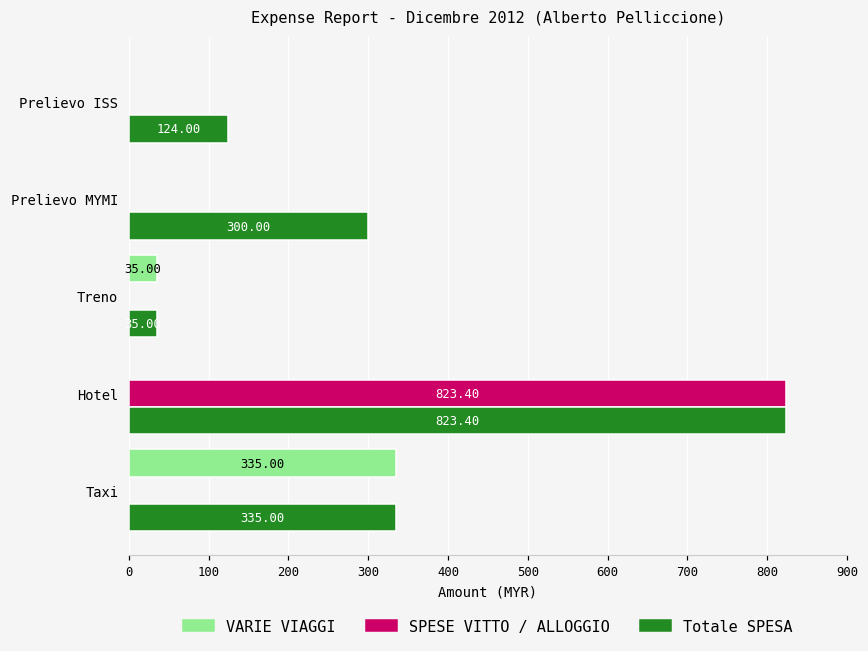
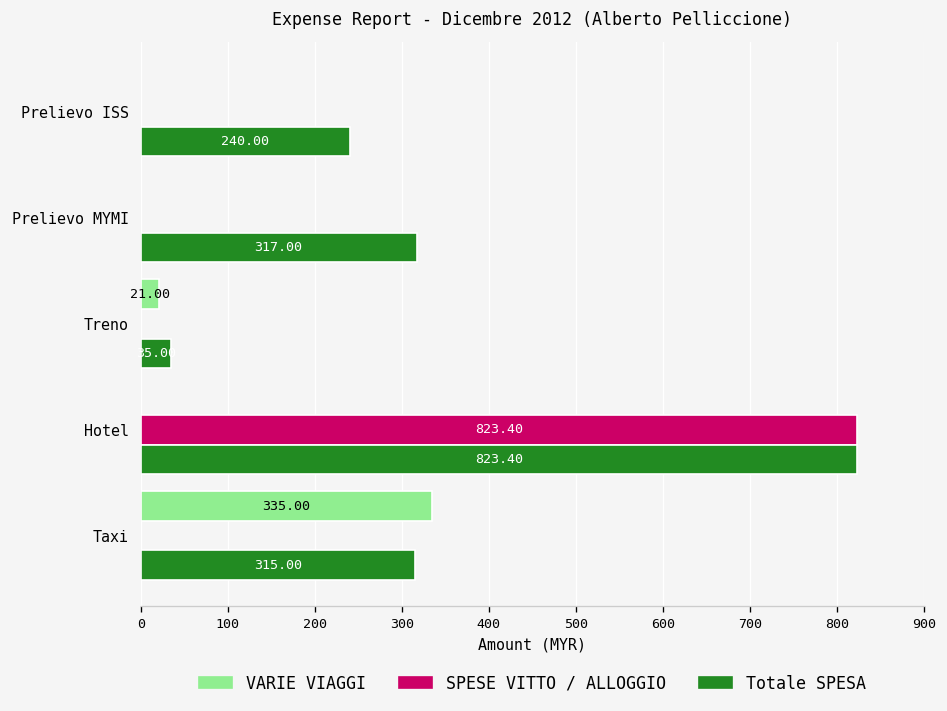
  {
    "VARIE VIAGGI": {
-     "Treno": 35.00
+     "Treno": 21.00
    },
    "Totale SPESA": {
-     "Prelievo ISS": 124.00,
-     "Prelievo MYMI": 300.00,
-     "Taxi": 335.00
+     "Prelievo ISS": 240.00,
+     "Prelievo MYMI": 317.00,
+     "Taxi": 315.00
    }
  }
